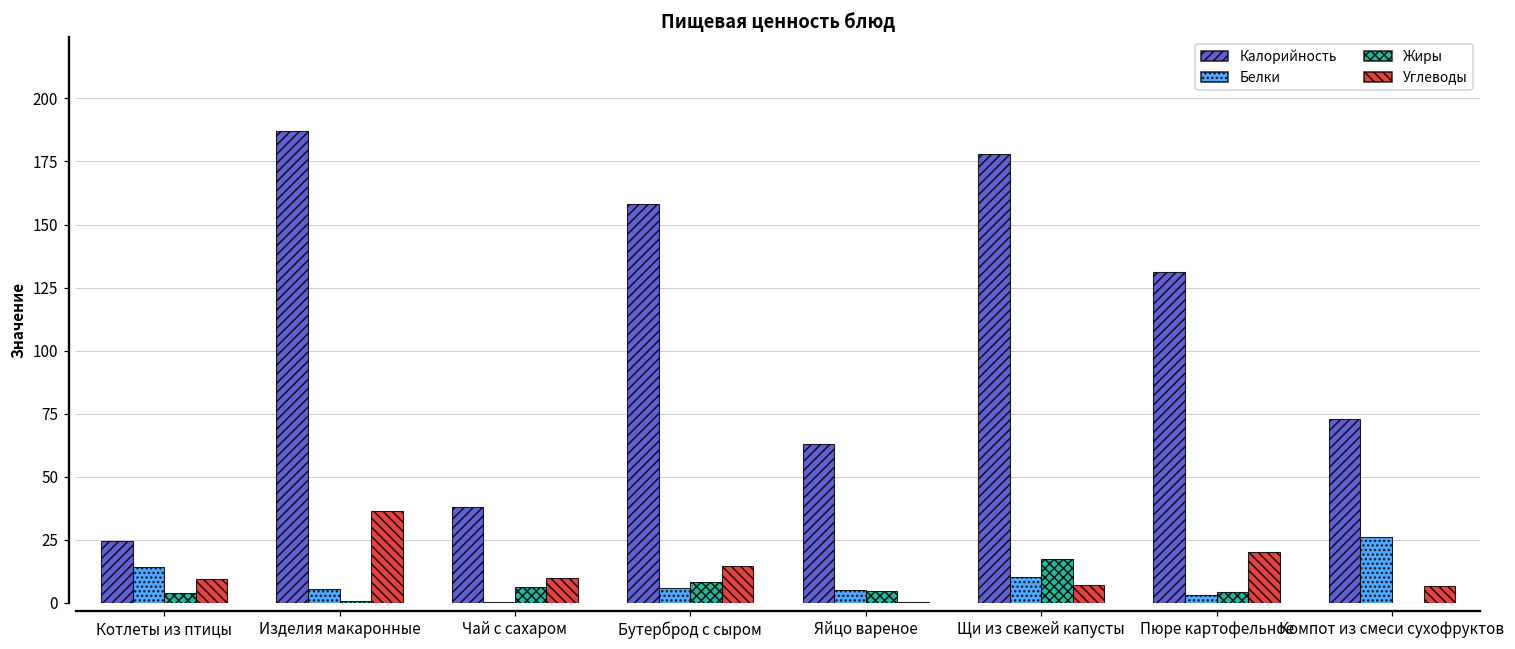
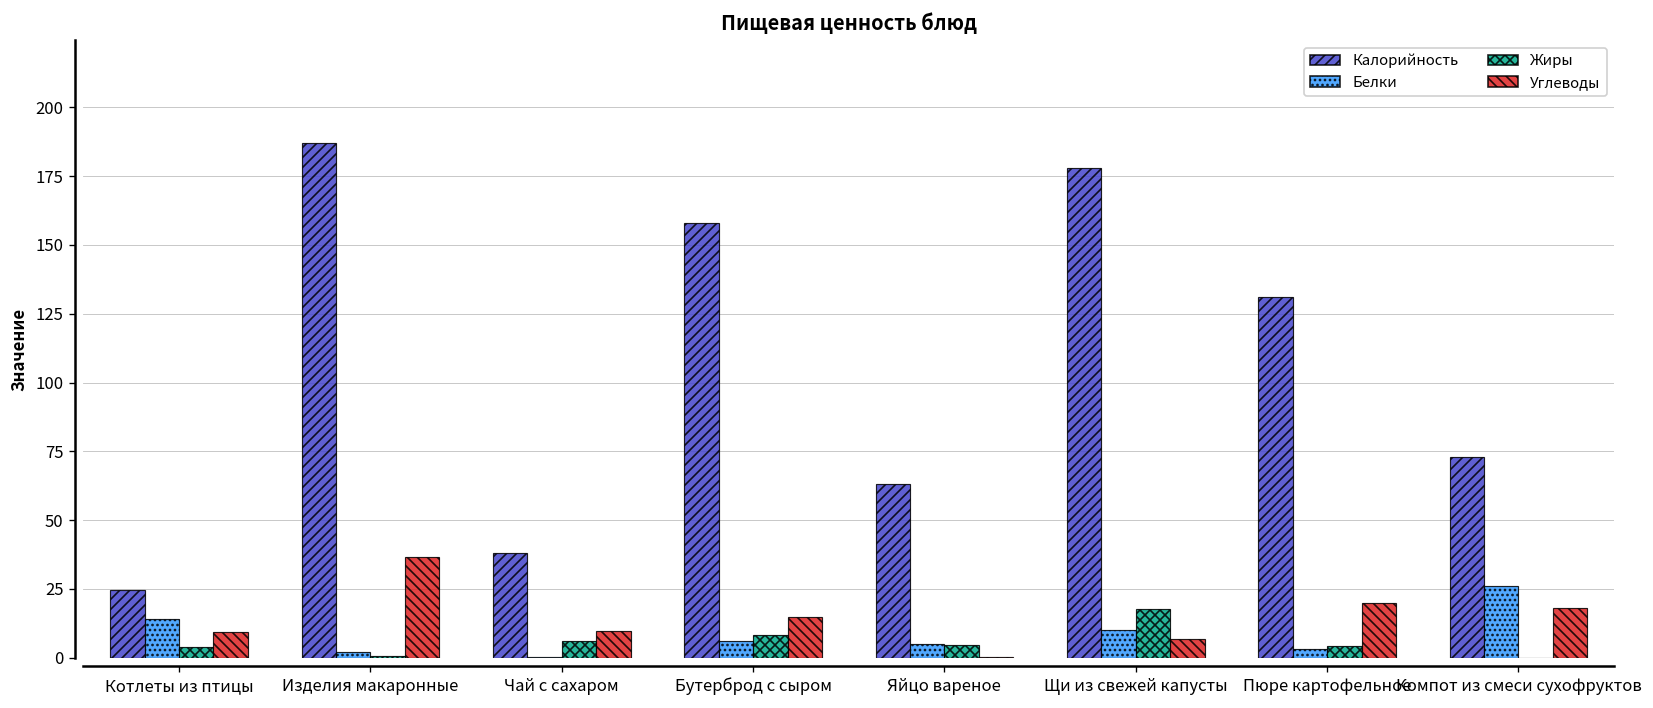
  {
    "Калорийность": {
      "Котлеты из птицы": 24,
      "Изделия макаронные": 187,
      "Чай с сахаром": 38,
      "Бутерброд с сыром": 158,
      "Яйцо вареное": 63,
      "Щи из свежей капусты": 178,
      "Пюре картофельное": 131,
      "Компот из смеси сухофруктов": 73
    },
    "Белки": {
      "Котлеты из птицы": 14,
-     "Изделия макаронные": 5,
+     "Изделия макаронные": 2,
      "Бутерброд с сыром": 6,
      "Яйцо вареное": 5,
      "Щи из свежей капусты": 10,
      "Пюре картофельное": 3,
      "Компот из смеси сухофруктов": 26
    },
    "Жиры": {
      "Котлеты из птицы": 4,
      "Чай с сахаром": 6,
      "Бутерброд с сыром": 8,
      "Яйцо вареное": 5,
      "Щи из свежей капусты": 18,
      "Пюре картофельное": 4,
      "Компот из смеси сухофруктов": 0
    },
    "Углеводы": {
      "Котлеты из птицы": 10,
      "Изделия макаронные": 37,
      "Чай с сахаром": 10,
      "Бутерброд с сыром": 15,
      "Щи из свежей капусты": 7,
      "Пюре картофельное": 20,
-     "Компот из смеси сухофруктов": 7
+     "Компот из смеси сухофруктов": 18
    }
  }
